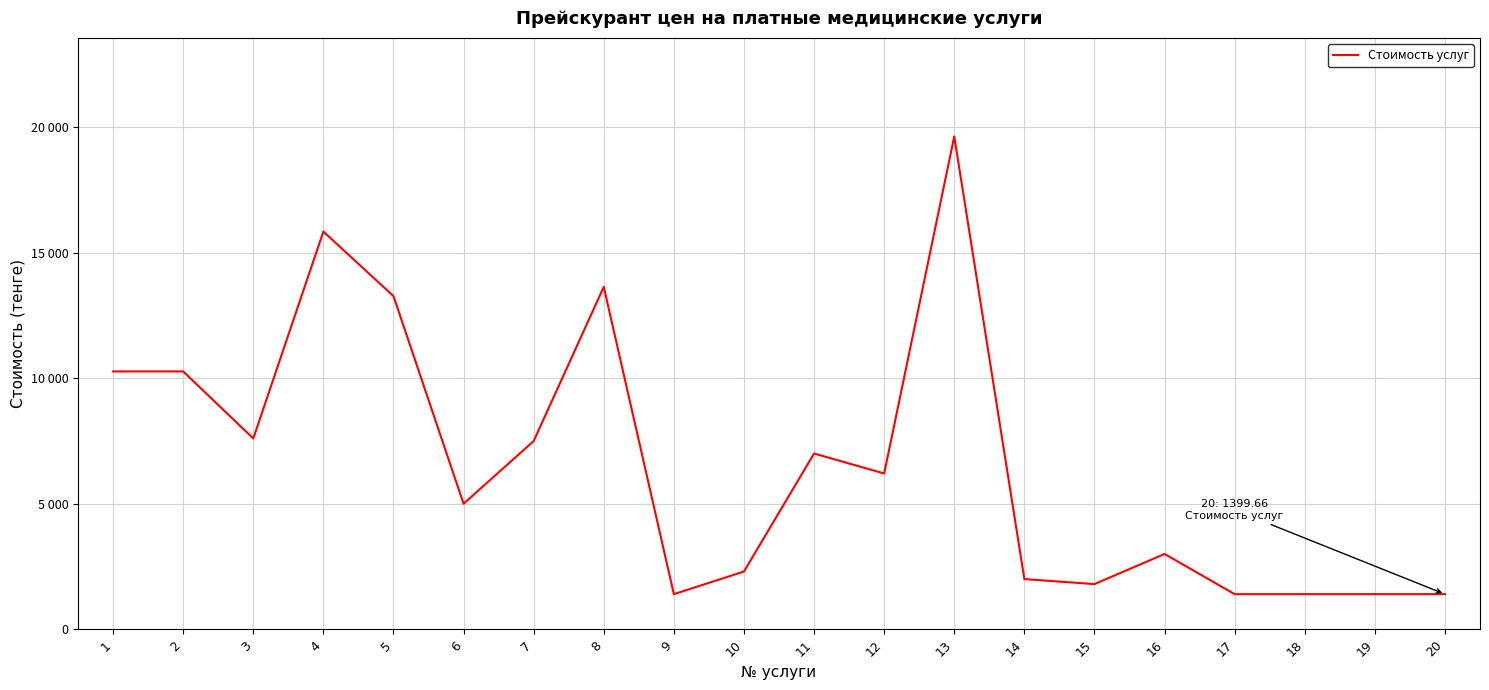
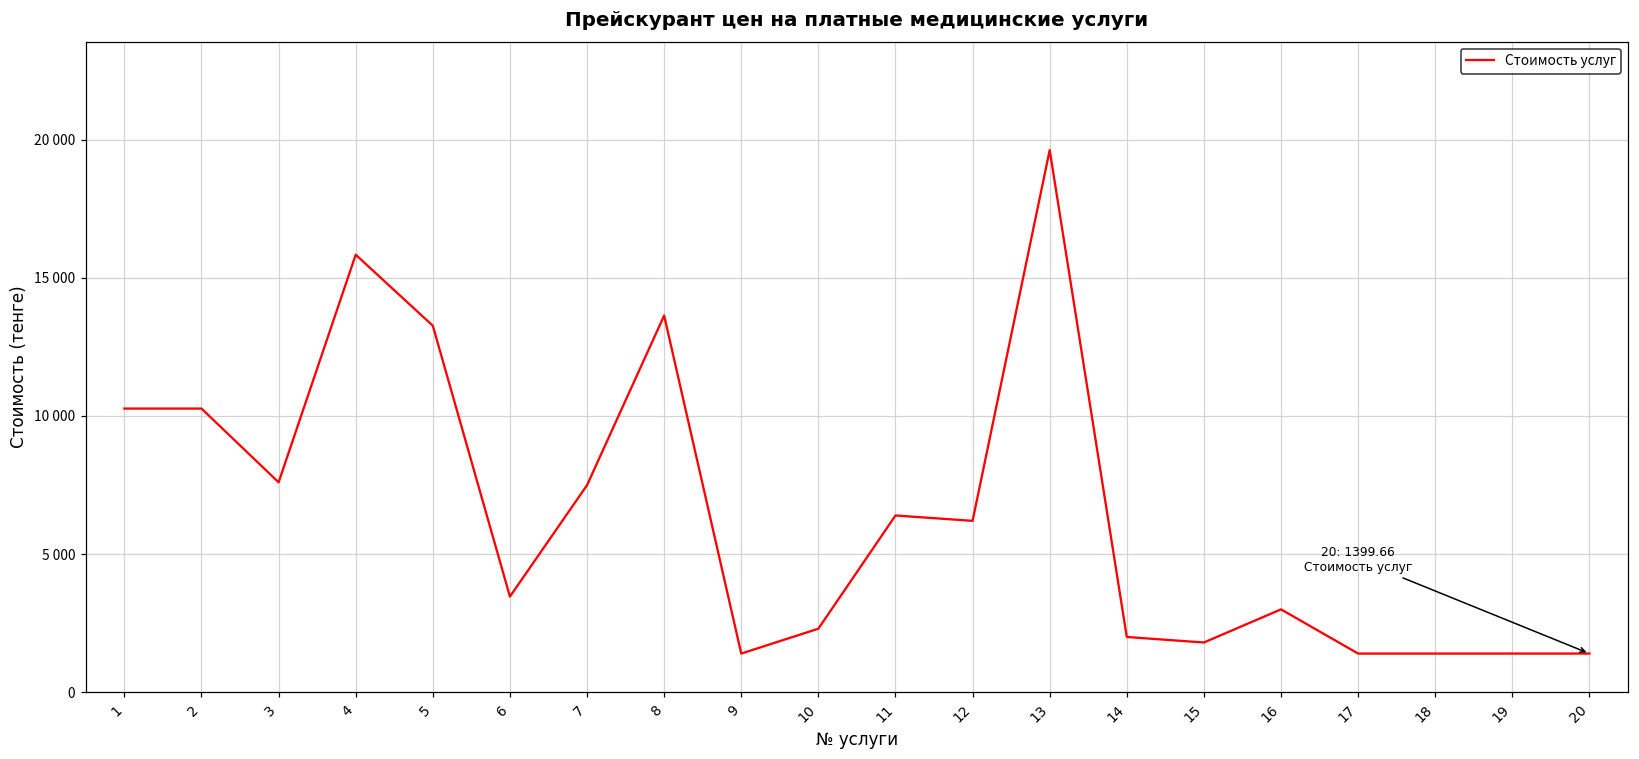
  {
    "1": 10300,
    "2": 10300,
    "3": 7600,
    "4": 15800,
    "5": 13300,
-   "6": 5000,
+   "6": 3500,
    "7": 7500,
    "8": 13600,
    "9": 1400,
    "10": 2300,
-   "11": 7000,
+   "11": 6400,
    "12": 6200,
    "13": 19600,
    "14": 2000,
    "15": 1800,
    "16": 3000,
    "20": 1400
  }
